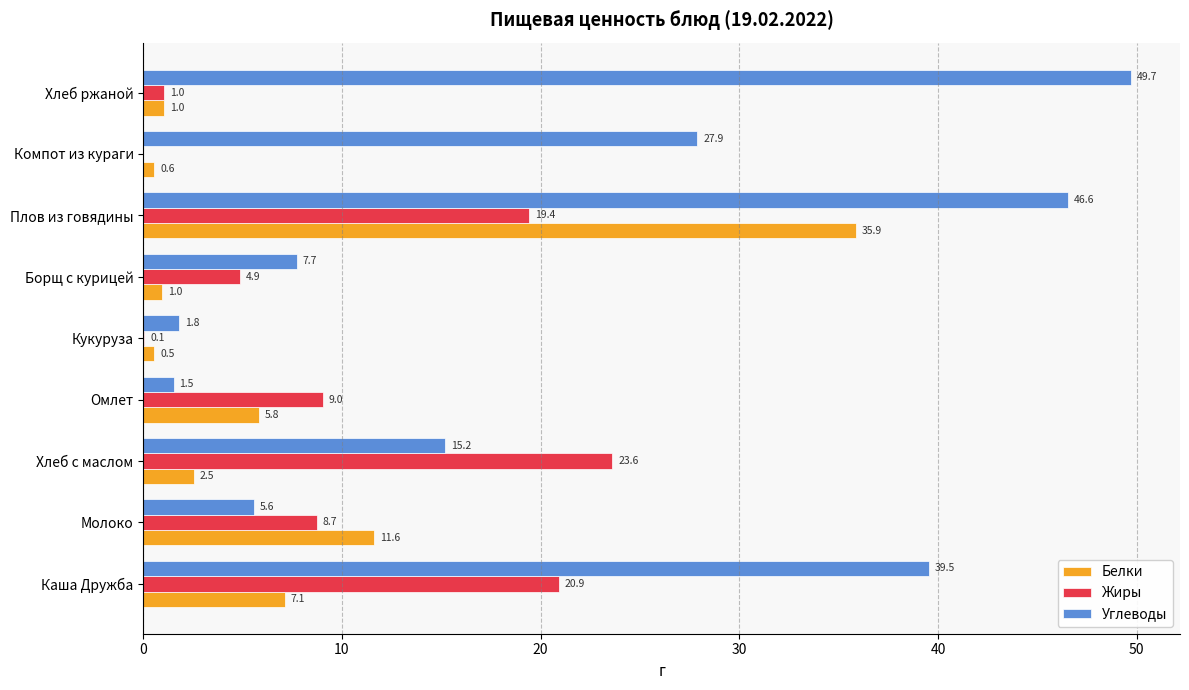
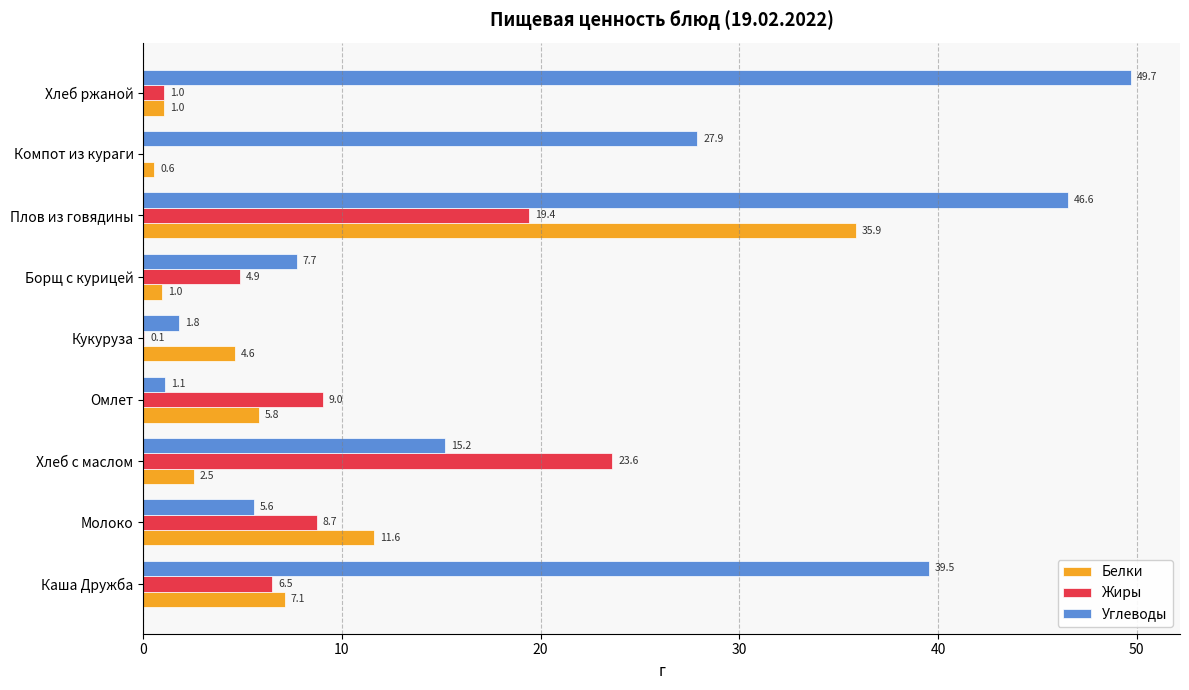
  {
    "Белки": {
      "Хлеб ржаной": 1.0,
      "Компот из кураги": 0.6,
      "Плов из говядины": 35.9,
      "Борщ с курицей": 1.0,
-     "Кукуруза": 0.5,
+     "Кукуруза": 4.6,
      "Омлет": 5.8,
      "Хлеб с маслом": 2.5,
      "Молоко": 11.6,
      "Каша Дружба": 7.1
    },
    "Жиры": {
      "Хлеб ржаной": 1.0,
      "Плов из говядины": 19.4,
      "Борщ с курицей": 4.9,
      "Кукуруза": 0.1,
      "Омлет": 9.0,
      "Хлеб с маслом": 23.6,
      "Молоко": 8.7,
-     "Каша Дружба": 20.9
+     "Каша Дружба": 6.5
    },
    "Углеводы": {
      "Хлеб ржаной": 49.7,
      "Компот из кураги": 27.9,
      "Плов из говядины": 46.6,
      "Борщ с курицей": 7.7,
      "Кукуруза": 1.8,
-     "Омлет": 1.5,
+     "Омлет": 1.1,
      "Хлеб с маслом": 15.2,
      "Молоко": 5.6,
      "Каша Дружба": 39.5
    }
  }
